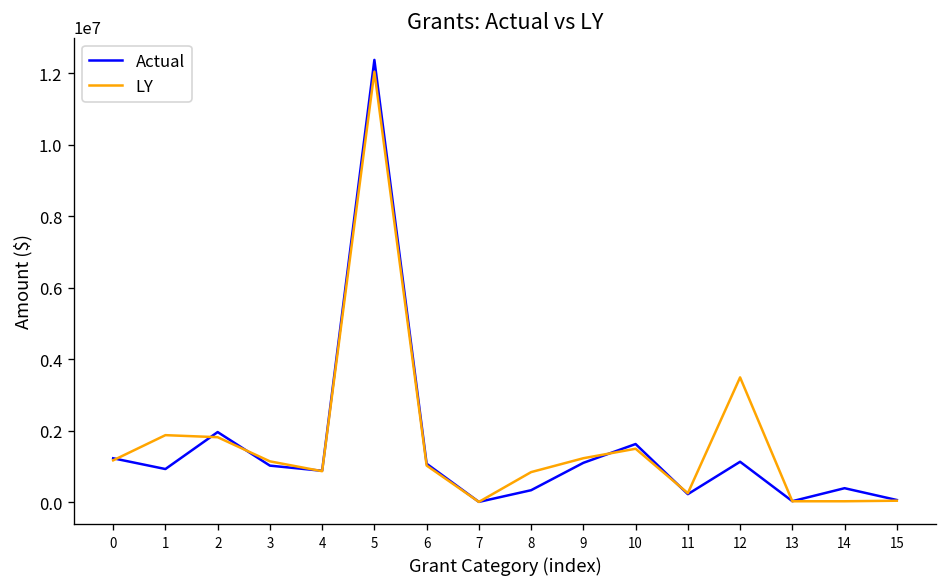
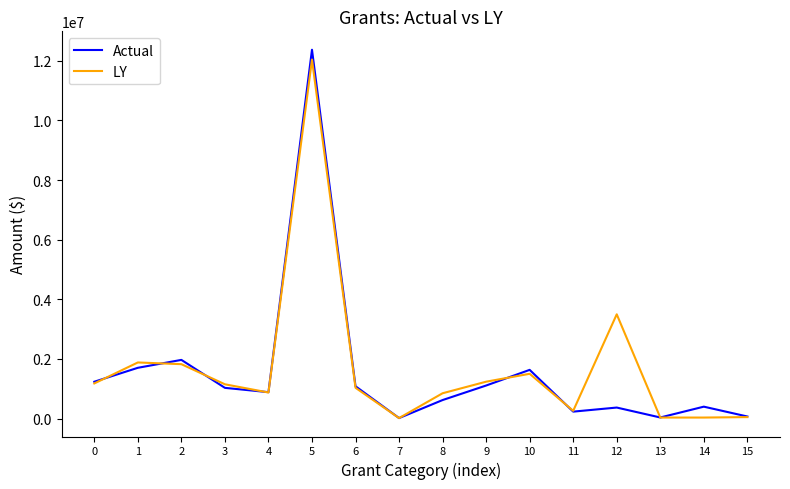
  {
    "Actual": {
-     "1": 900000,
+     "1": 1700000,
      "2": 2000000,
      "3": 1000000,
      "5": 12400000,
-     "8": 300000,
+     "8": 600000,
      "9": 1100000,
      "10": 1600000,
-     "12": 1100000,
+     "12": 400000,
      "14": 400000
    },
    "LY": {
      "1": 1900000,
      "2": 1800000,
      "3": 1100000,
      "5": 12000000,
      "8": 800000,
      "9": 1200000,
      "10": 1500000,
      "12": 3500000,
      "14": 0
    }
  }
